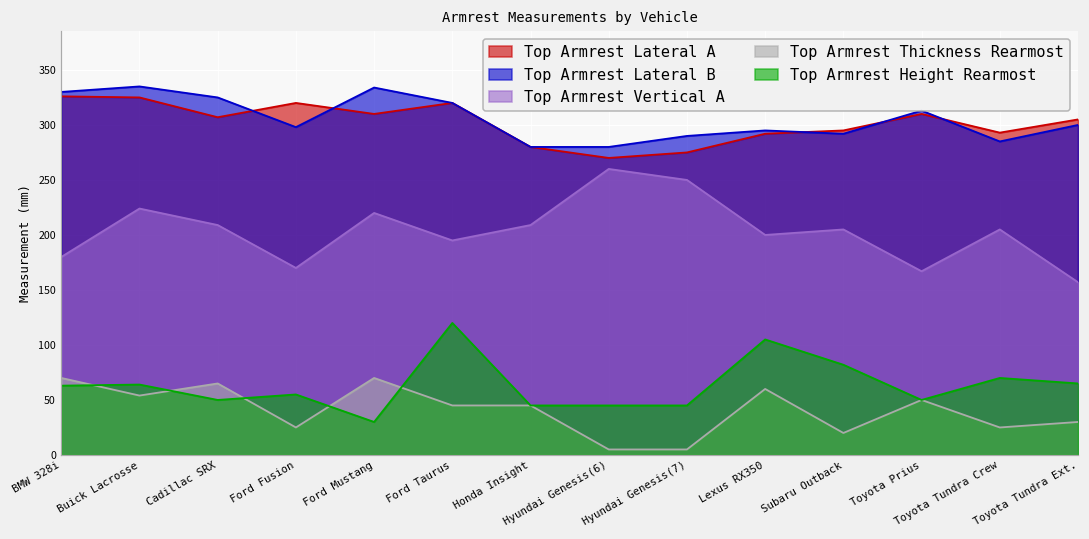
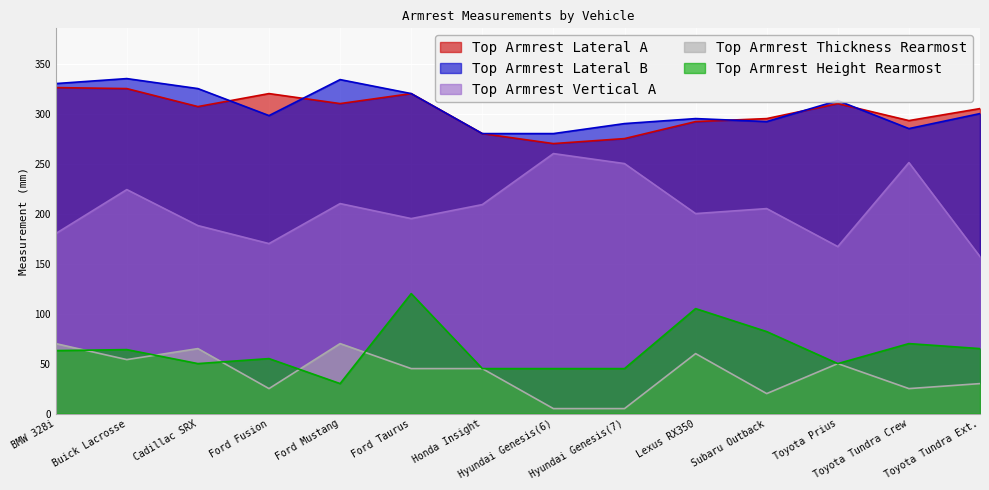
  {
    "Top Armrest Lateral A": {
      "BMW 328i": 326,
      "Buick Lacrosse": 325,
      "Cadillac SRX": 307,
      "Ford Fusion": 320,
      "Ford Mustang": 310,
      "Hyundai Genesis(6)": 270,
      "Hyundai Genesis(7)": 275,
      "Lexus RX350": 292,
      "Subaru Outback": 295,
      "Toyota Prius": 310,
      "Toyota Tundra Crew": 293,
      "Toyota Tundra Ext.": 305
    },
    "Top Armrest Lateral B": {
      "BMW 328i": 330,
      "Buick Lacrosse": 335,
      "Cadillac SRX": 325,
      "Ford Fusion": 298,
      "Ford Mustang": 334,
      "Hyundai Genesis(6)": 280,
      "Hyundai Genesis(7)": 290,
      "Lexus RX350": 295,
      "Subaru Outback": 292,
      "Toyota Tundra Crew": 285,
      "Toyota Tundra Ext.": 300
    },
    "Top Armrest Vertical A": {
      "BMW 328i": 180,
      "Buick Lacrosse": 224,
-     "Cadillac SRX": 209,
+     "Cadillac SRX": 188,
      "Ford Fusion": 170,
-     "Ford Mustang": 220,
+     "Ford Mustang": 210,
      "Ford Taurus": 195,
      "Honda Insight": 209,
      "Hyundai Genesis(6)": 260,
      "Hyundai Genesis(7)": 250,
      "Lexus RX350": 200,
      "Subaru Outback": 205,
      "Toyota Prius": 167,
-     "Toyota Tundra Crew": 205,
+     "Toyota Tundra Crew": 251,
      "Toyota Tundra Ext.": 157
    },
    "Top Armrest Thickness Rearmost": {
      "BMW 328i": 70,
      "Buick Lacrosse": 54,
      "Cadillac SRX": 65,
      "Ford Fusion": 25,
      "Ford Mustang": 70,
      "Ford Taurus": 45,
      "Hyundai Genesis(6)": 5,
      "Hyundai Genesis(7)": 5,
      "Lexus RX350": 60,
      "Subaru Outback": 20,
      "Toyota Tundra Crew": 25,
      "Toyota Tundra Ext.": 30
    },
    "Top Armrest Height Rearmost": {
      "BMW 328i": 63,
      "Buick Lacrosse": 64,
      "Cadillac SRX": 50,
      "Ford Fusion": 55,
      "Ford Mustang": 30,
      "Ford Taurus": 120,
      "Hyundai Genesis(6)": 45,
      "Hyundai Genesis(7)": 45,
      "Lexus RX350": 105,
      "Subaru Outback": 82,
      "Toyota Tundra Crew": 70,
      "Toyota Tundra Ext.": 65
    }
  }
